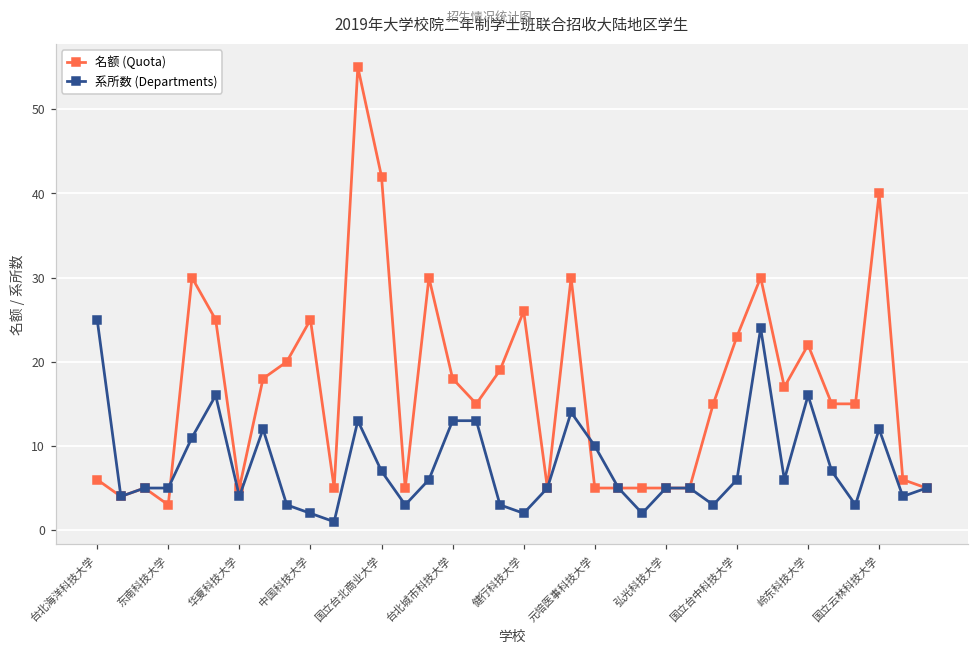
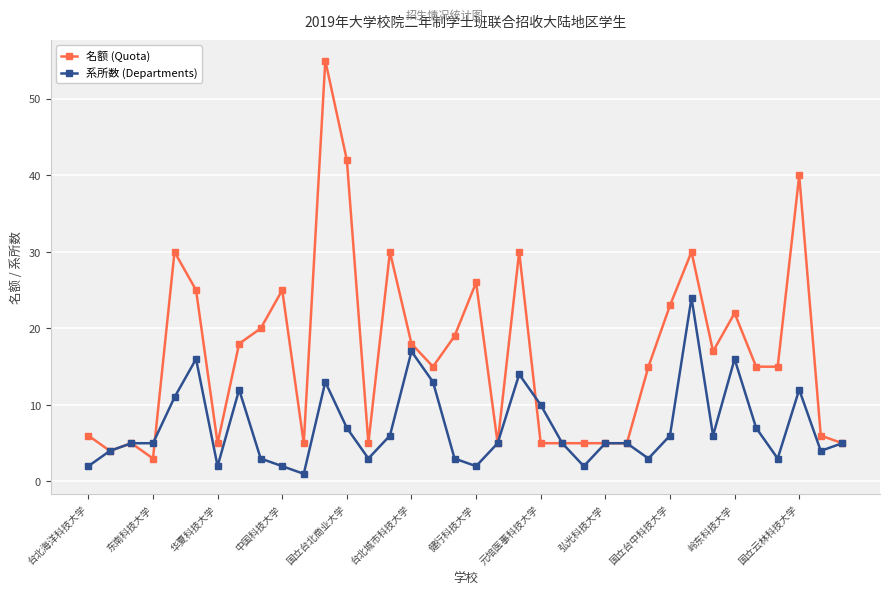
  {
    "名额 (Quota)": {
      "台北海洋科技大学": 6,
      "东南科技大学": 3,
      "华夏科技大学": 5,
      "中国科技大学": 25,
      "国立台北商业大学": 42,
      "台北城市科技大学": 18,
      "健行科技大学": 26,
      "元培医事科技大学": 5,
      "国立台中科技大学": 23,
      "岭东科技大学": 22,
      "国立云林科技大学": 40
    },
    "系所数 (Departments)": {
-     "台北海洋科技大学": 25,
+     "台北海洋科技大学": 2,
      "东南科技大学": 5,
-     "华夏科技大学": 4,
+     "华夏科技大学": 2,
      "中国科技大学": 2,
      "国立台北商业大学": 7,
-     "台北城市科技大学": 13,
+     "台北城市科技大学": 17,
      "健行科技大学": 2,
      "元培医事科技大学": 10,
      "国立台中科技大学": 6,
      "岭东科技大学": 16,
      "国立云林科技大学": 12
    }
  }
